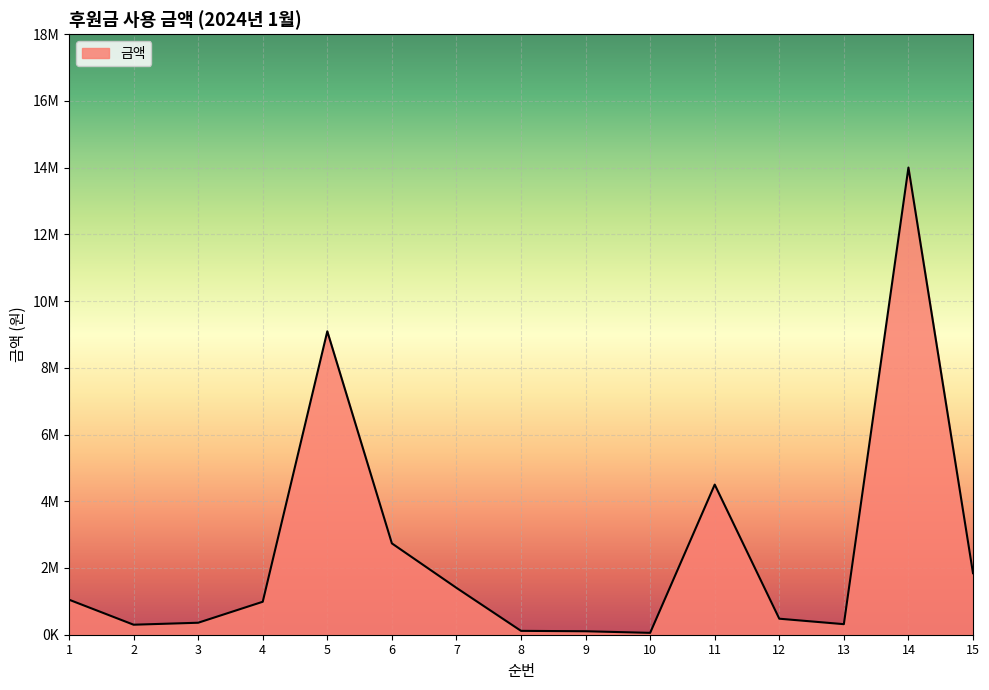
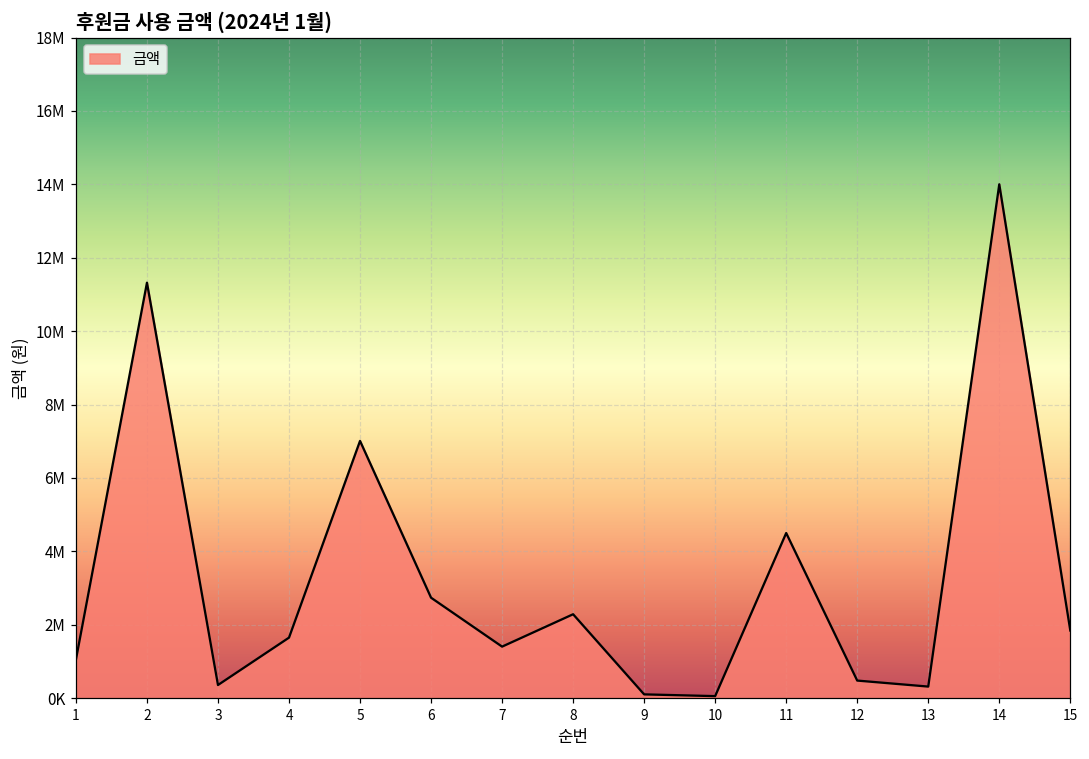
  {
    "1": 1000000,
-   "2": 300000,
+   "2": 11300000,
    "3": 400000,
-   "4": 1000000,
-   "5": 9100000,
+   "4": 1700000,
+   "5": 7000000,
    "6": 2700000,
    "7": 1400000,
-   "8": 100000,
+   "8": 2300000,
    "9": 100000,
    "10": 100000,
    "11": 4500000,
    "12": 500000,
    "13": 300000,
    "14": 14000000,
    "15": 1800000
  }
